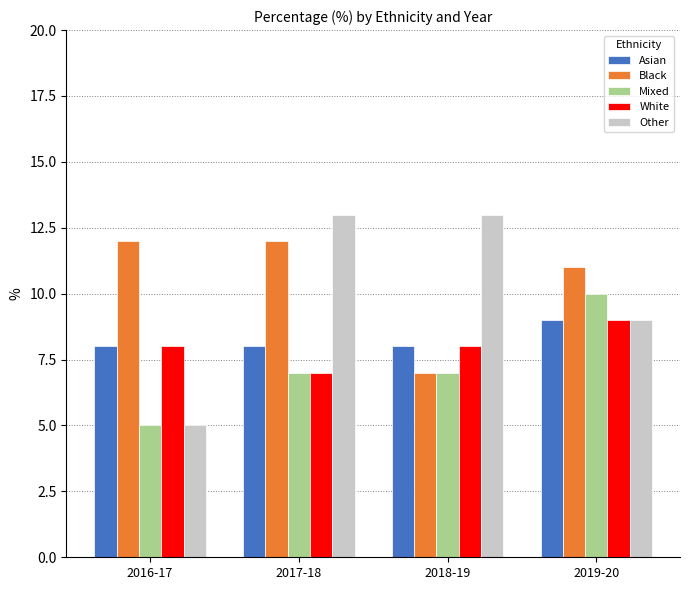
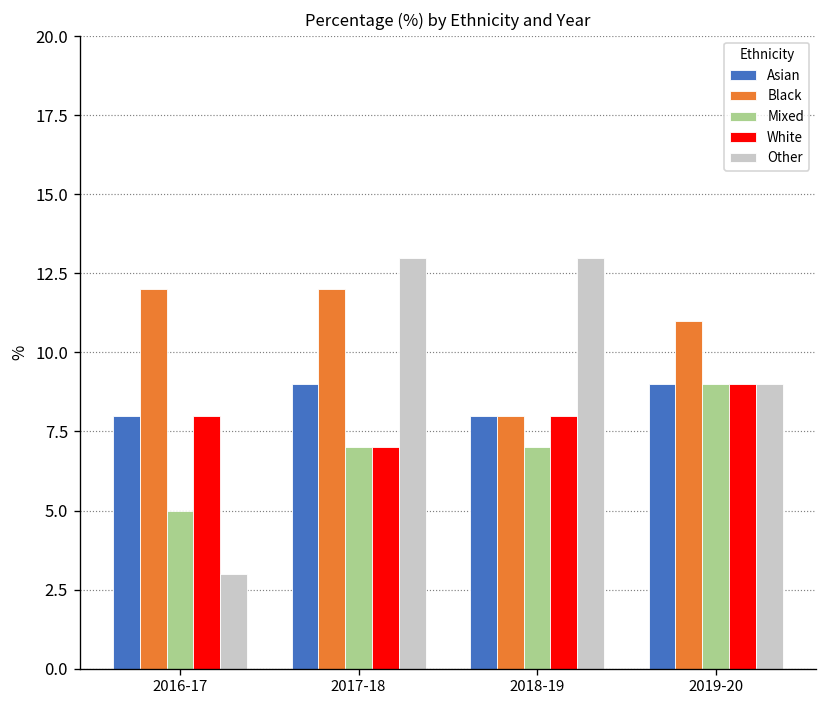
  {
    "Asian": {
      "2016-17": 8,
-     "2017-18": 8,
+     "2017-18": 9,
      "2018-19": 8,
      "2019-20": 9
    },
    "Black": {
      "2016-17": 12,
      "2017-18": 12,
-     "2018-19": 7,
+     "2018-19": 8,
      "2019-20": 11
    },
    "Mixed": {
      "2016-17": 5,
      "2017-18": 7,
      "2018-19": 7,
-     "2019-20": 10
+     "2019-20": 9
    },
    "White": {
      "2016-17": 8,
      "2017-18": 7,
      "2018-19": 8,
      "2019-20": 9
    },
    "Other": {
-     "2016-17": 5,
+     "2016-17": 3,
      "2017-18": 13,
      "2018-19": 13,
      "2019-20": 9
    }
  }
